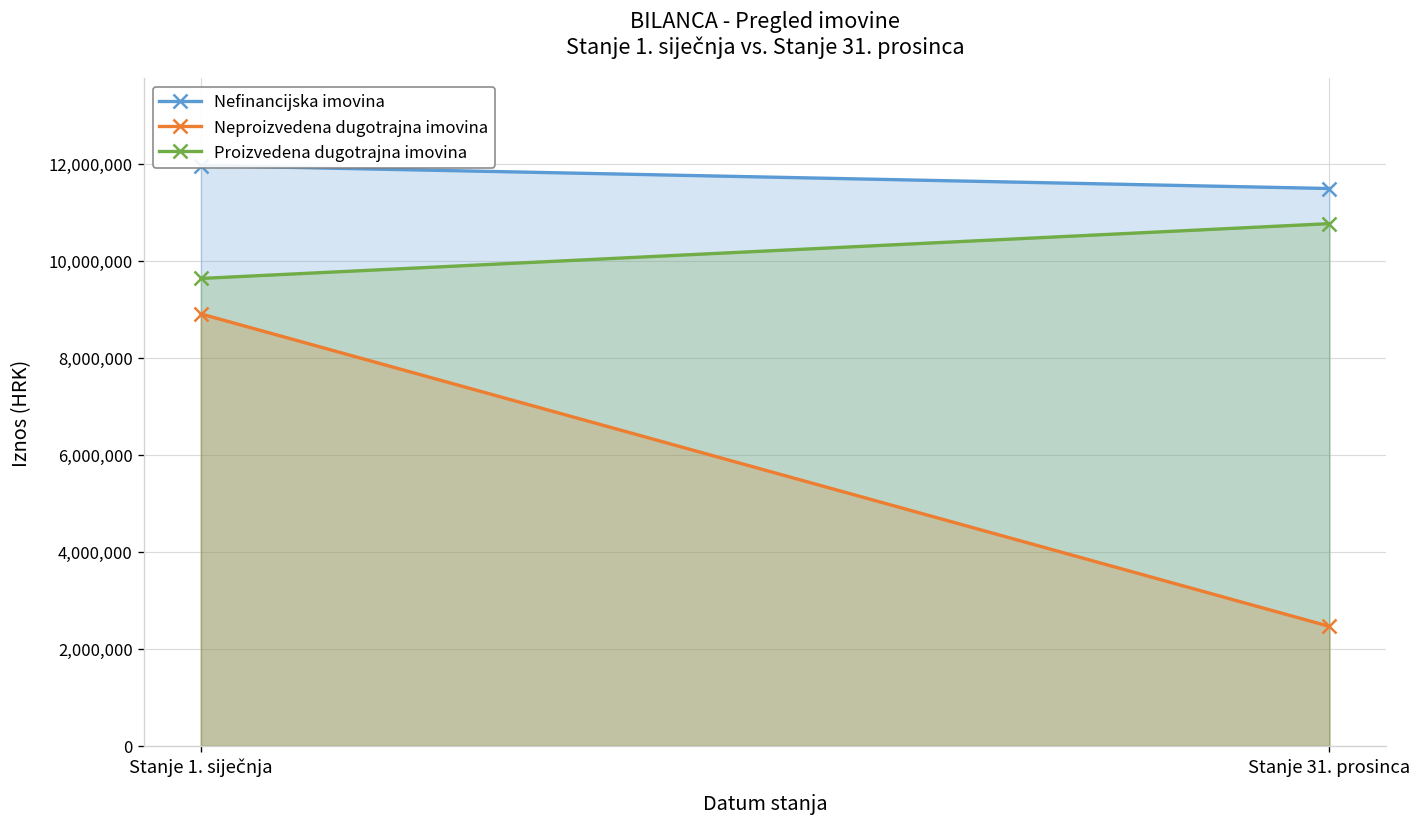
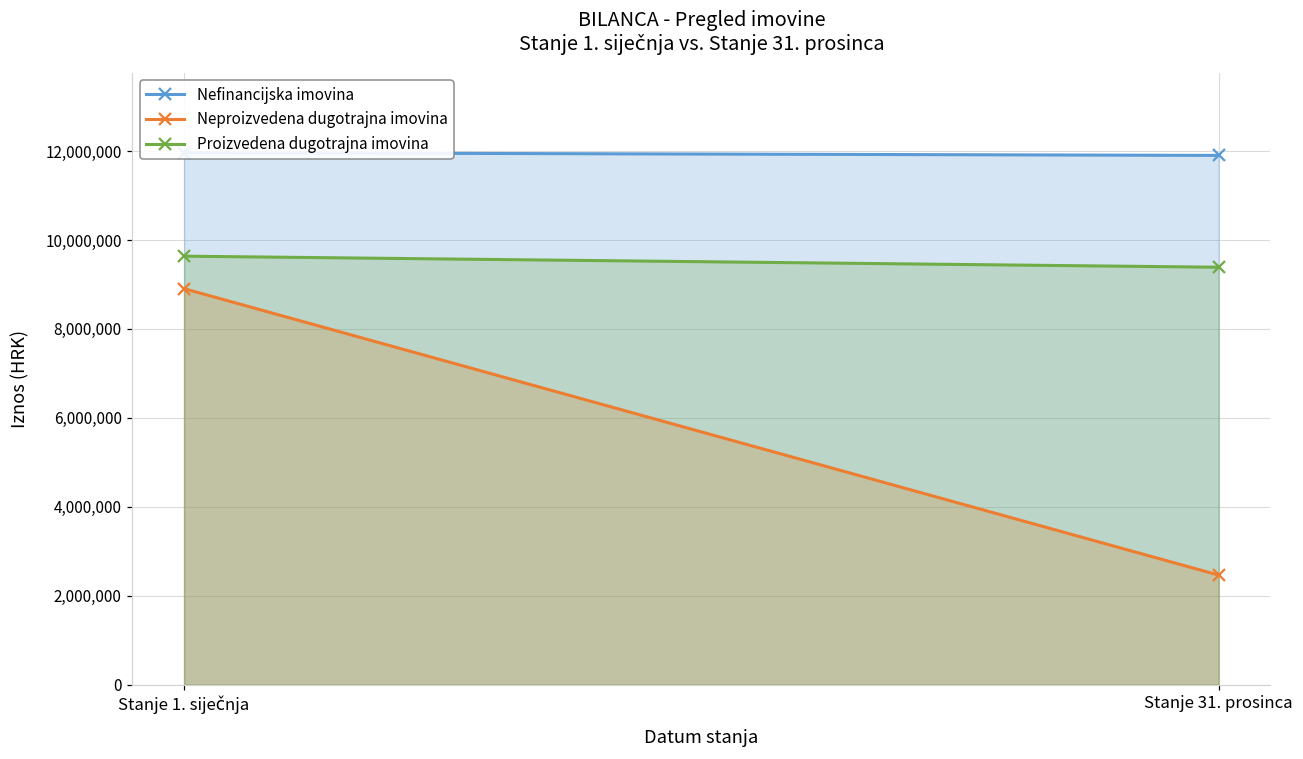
  {
    "Nefinancijska imovina": {
-     "Stanje 31. prosinca": "11,500,000"
+     "Stanje 31. prosinca": "11,900,000"
    },
    "Neproizvedena dugotrajna imovina": {
      "Stanje 1. siječnja": "8,900,000",
      "Stanje 31. prosinca": "2,500,000"
    },
    "Proizvedena dugotrajna imovina": {
      "Stanje 1. siječnja": "9,600,000",
-     "Stanje 31. prosinca": "10,800,000"
+     "Stanje 31. prosinca": "9,400,000"
    }
  }
